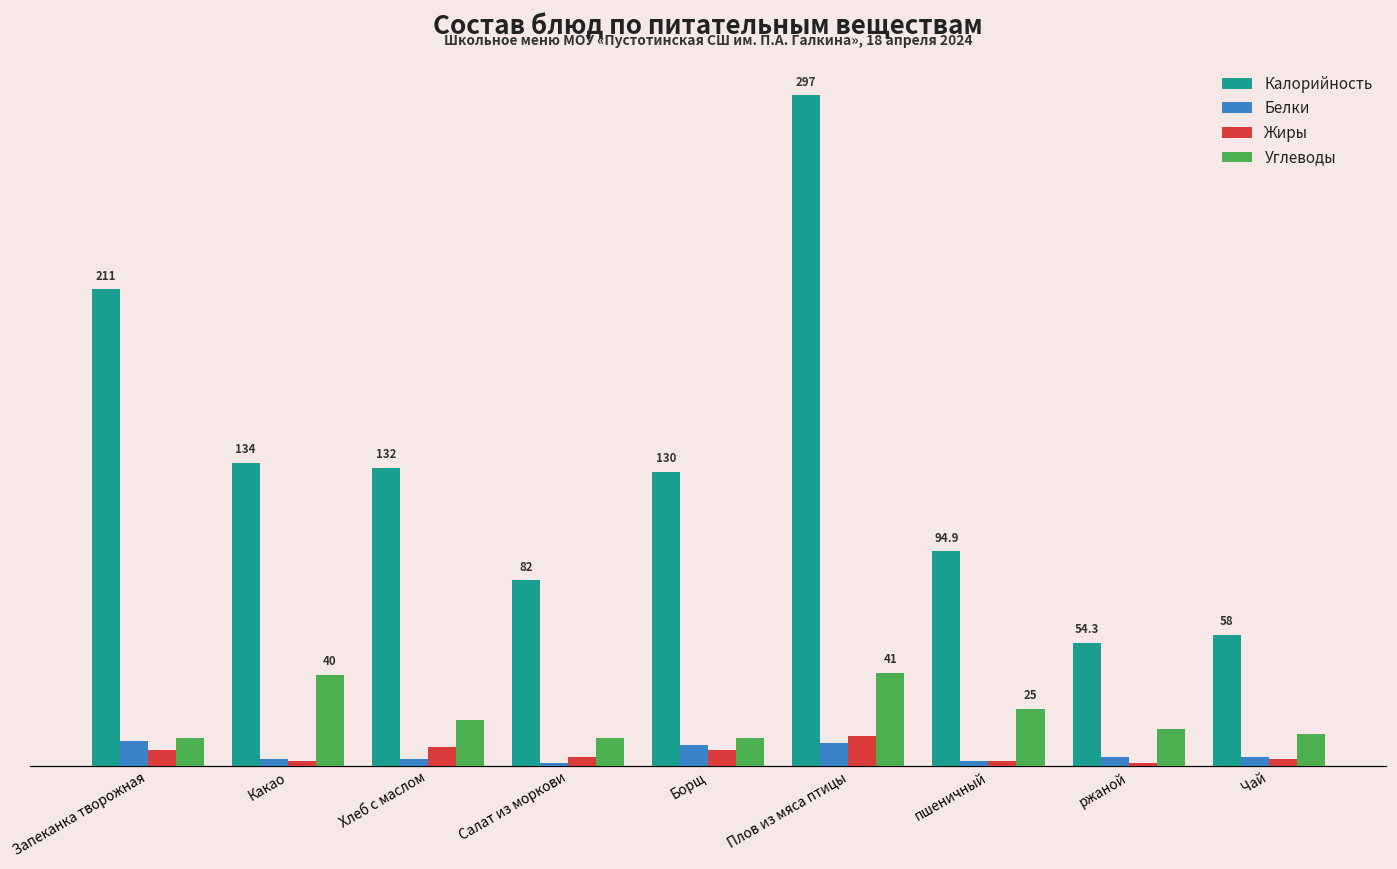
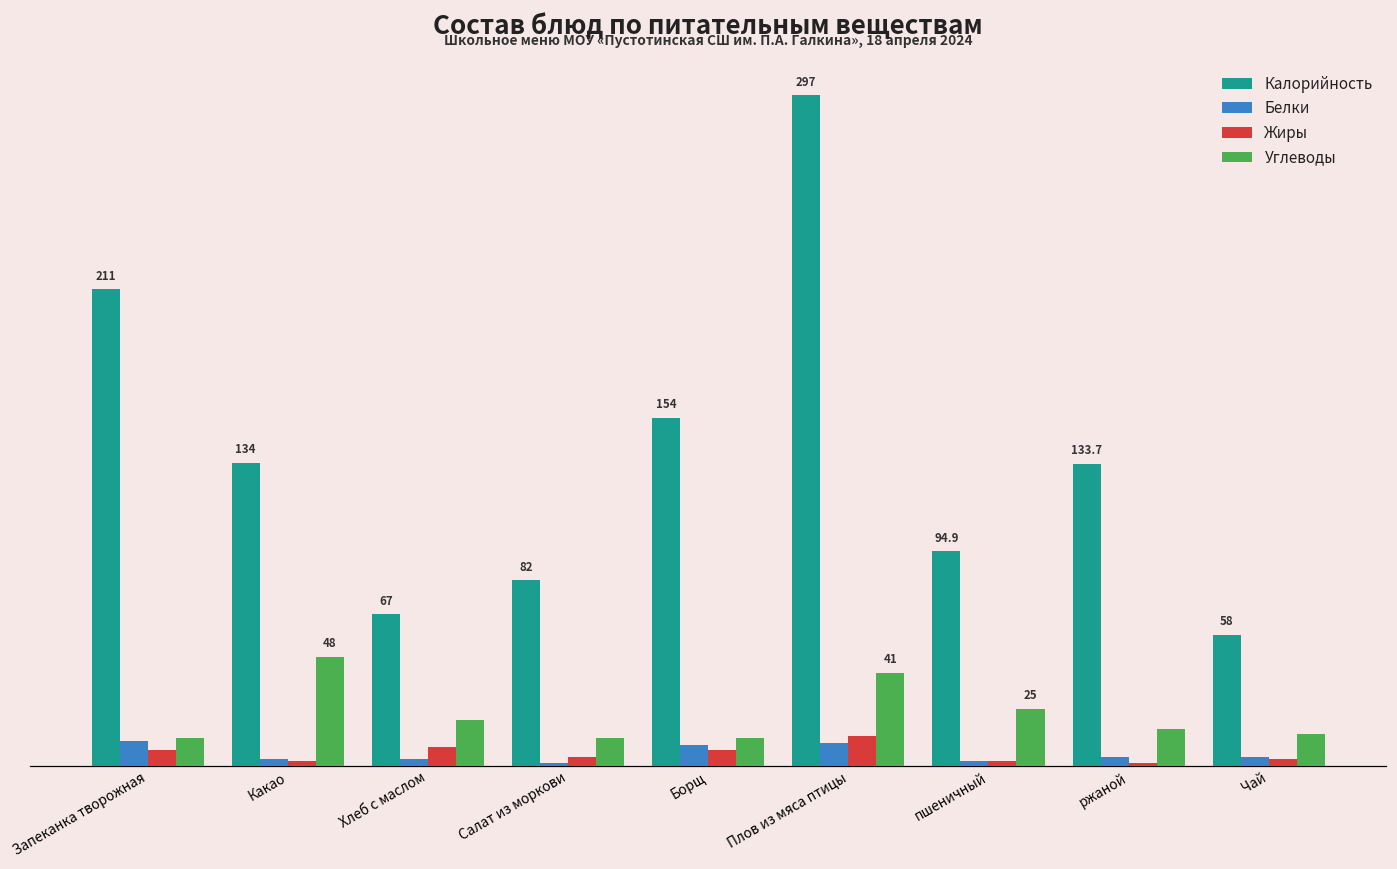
  {
    "Калорийность": {
      "Запеканка творожная": 211,
      "Какао": 134,
-     "Хлеб с маслом": 132,
+     "Хлеб с маслом": 67,
      "Салат из моркови": 82,
-     "Борщ": 130,
+     "Борщ": 154,
      "Плов из мяса птицы": 297,
      "пшеничный": 94.9,
-     "ржаной": 54.3,
+     "ржаной": 133.7,
      "Чай": 58
    },
    "Углеводы": {
-     "Какао": 40,
+     "Какао": 48,
      "Плов из мяса птицы": 41,
      "пшеничный": 25
    }
  }
